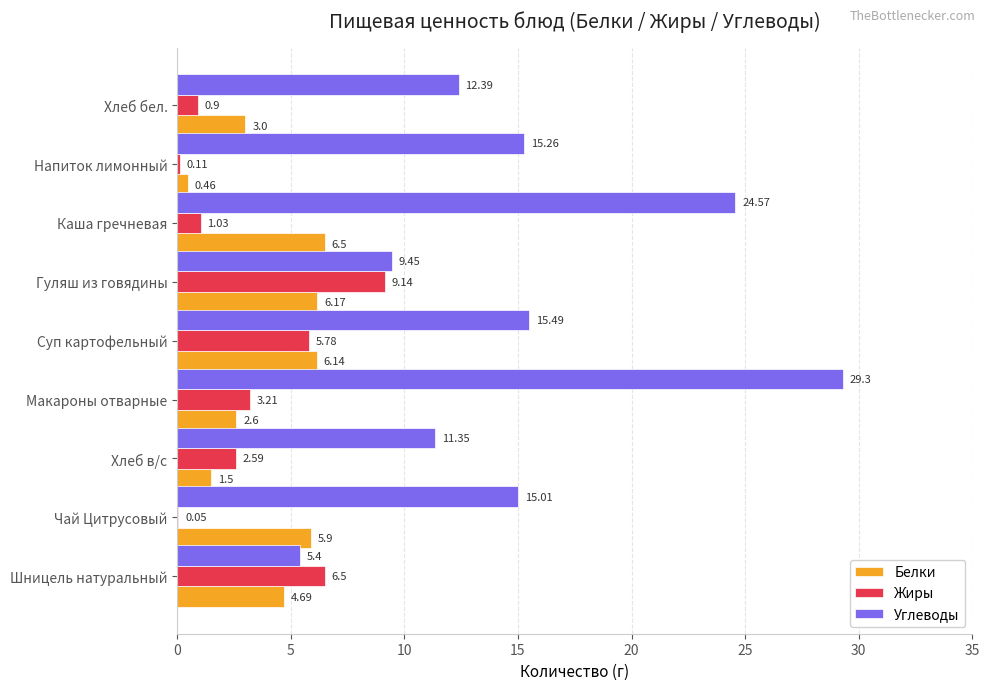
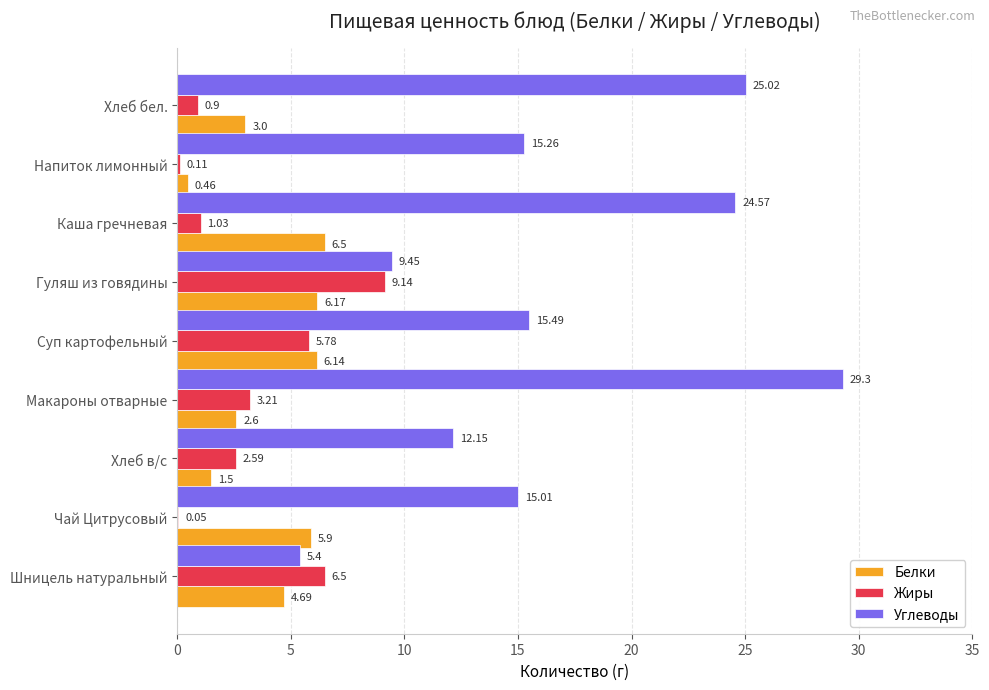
  {
    "Белки": {
      "Хлеб бел.": 3.0,
      "Напиток лимонный": 0.46,
      "Каша гречневая": 6.5,
      "Гуляш из говядины": 6.17,
      "Суп картофельный": 6.14,
      "Макароны отварные": 2.6,
      "Хлеб в/с": 1.5,
      "Чай Цитрусовый": 5.9,
      "Шницель натуральный": 4.69
    },
    "Жиры": {
      "Хлеб бел.": 0.9,
      "Напиток лимонный": 0.11,
      "Каша гречневая": 1.03,
      "Гуляш из говядины": 9.14,
      "Суп картофельный": 5.78,
      "Макароны отварные": 3.21,
      "Хлеб в/с": 2.59,
      "Чай Цитрусовый": 0.05,
      "Шницель натуральный": 6.5
    },
    "Углеводы": {
-     "Хлеб бел.": 12.39,
+     "Хлеб бел.": 25.02,
      "Напиток лимонный": 15.26,
      "Каша гречневая": 24.57,
      "Гуляш из говядины": 9.45,
      "Суп картофельный": 15.49,
      "Макароны отварные": 29.3,
-     "Хлеб в/с": 11.35,
+     "Хлеб в/с": 12.15,
      "Чай Цитрусовый": 15.01,
      "Шницель натуральный": 5.4
    }
  }
